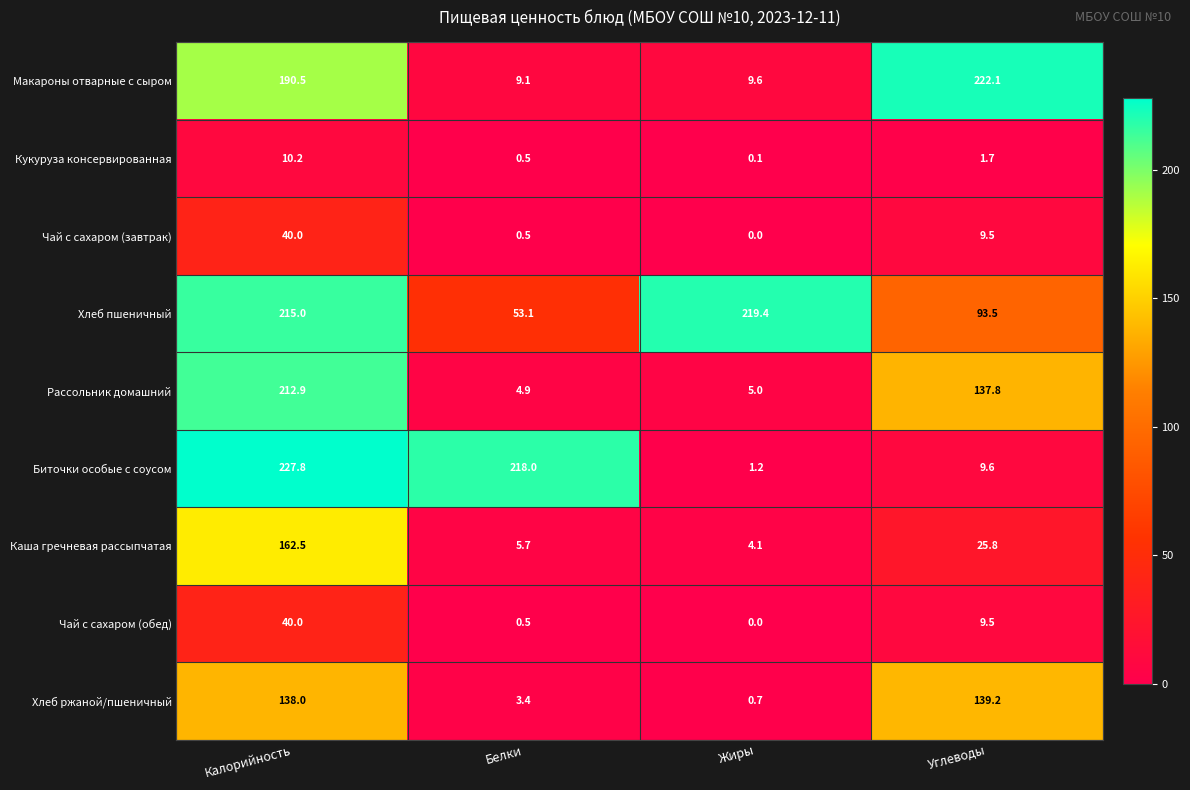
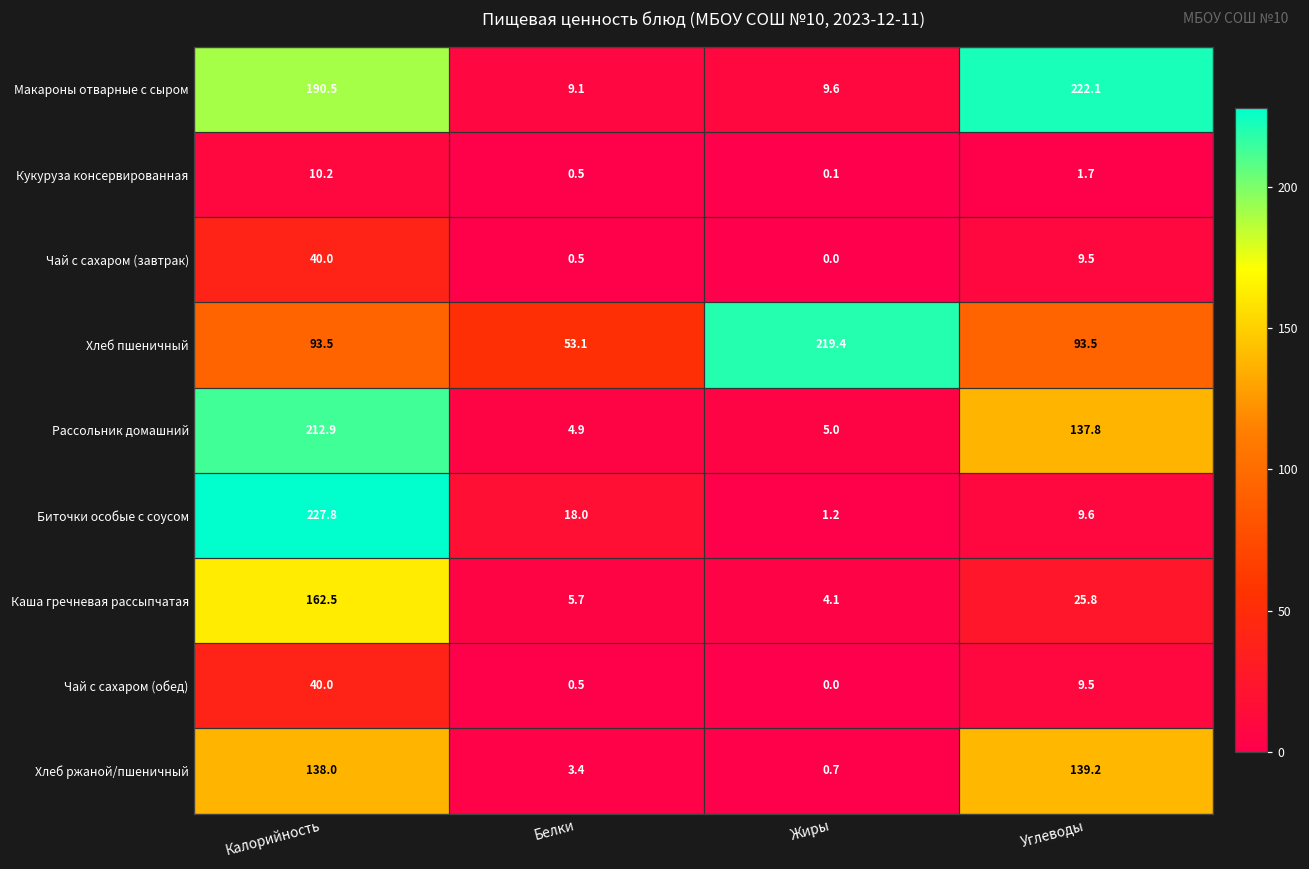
  {
    "Макароны отварные с сыром": {
      "Калорийность": 190.5,
      "Белки": 9.1,
      "Жиры": 9.6,
      "Углеводы": 222.1
    },
    "Кукуруза консервированная": {
      "Калорийность": 10.2,
      "Белки": 0.5,
      "Жиры": 0.1,
      "Углеводы": 1.7
    },
    "Чай с сахаром (завтрак)": {
      "Калорийность": 40.0,
      "Белки": 0.5,
      "Жиры": 0.0,
      "Углеводы": 9.5
    },
    "Хлеб пшеничный": {
-     "Калорийность": 215.0,
+     "Калорийность": 93.5,
      "Белки": 53.1,
      "Жиры": 219.4,
      "Углеводы": 93.5
    },
    "Рассольник домашний": {
      "Калорийность": 212.9,
      "Белки": 4.9,
      "Жиры": 5.0,
      "Углеводы": 137.8
    },
    "Биточки особые с соусом": {
      "Калорийность": 227.8,
-     "Белки": 218.0,
+     "Белки": 18.0,
      "Жиры": 1.2,
      "Углеводы": 9.6
    },
    "Каша гречневая рассыпчатая": {
      "Калорийность": 162.5,
      "Белки": 5.7,
      "Жиры": 4.1,
      "Углеводы": 25.8
    },
    "Чай с сахаром (обед)": {
      "Калорийность": 40.0,
      "Белки": 0.5,
      "Жиры": 0.0,
      "Углеводы": 9.5
    },
    "Хлеб ржаной/пшеничный": {
      "Калорийность": 138.0,
      "Белки": 3.4,
      "Жиры": 0.7,
      "Углеводы": 139.2
    }
  }
